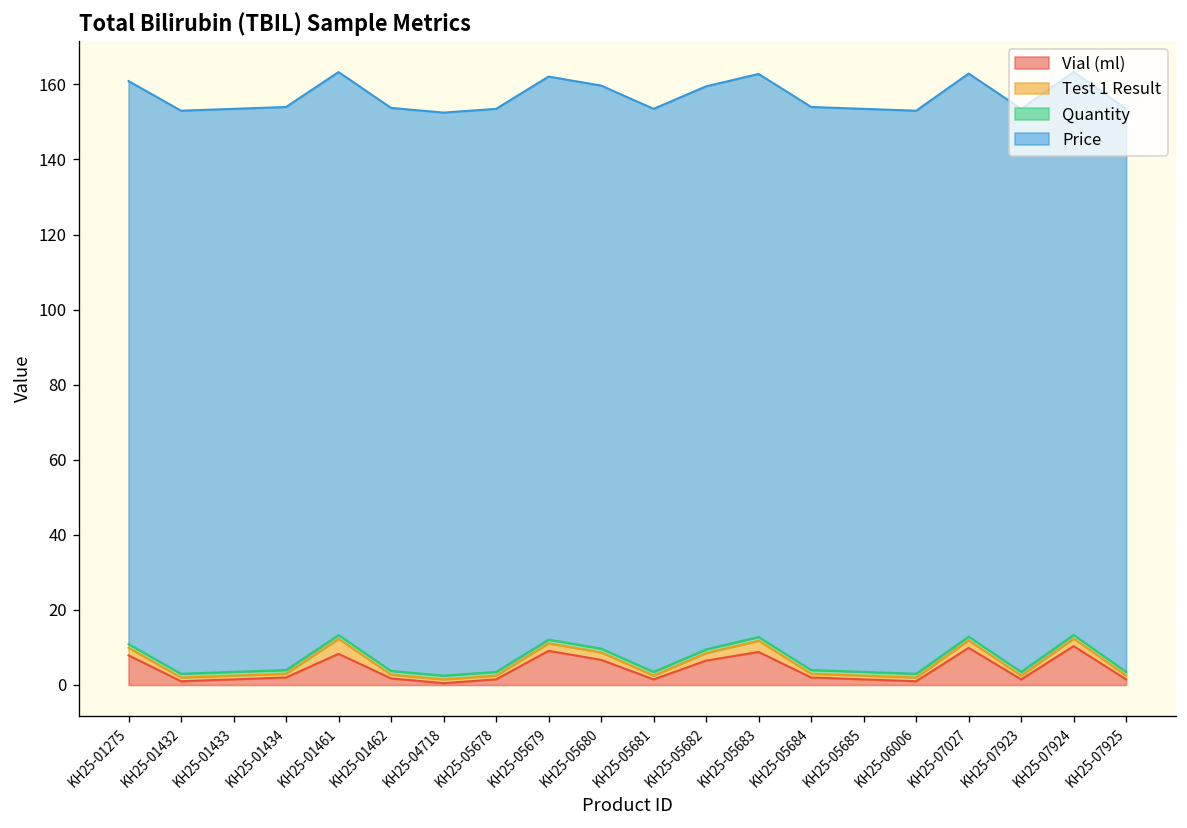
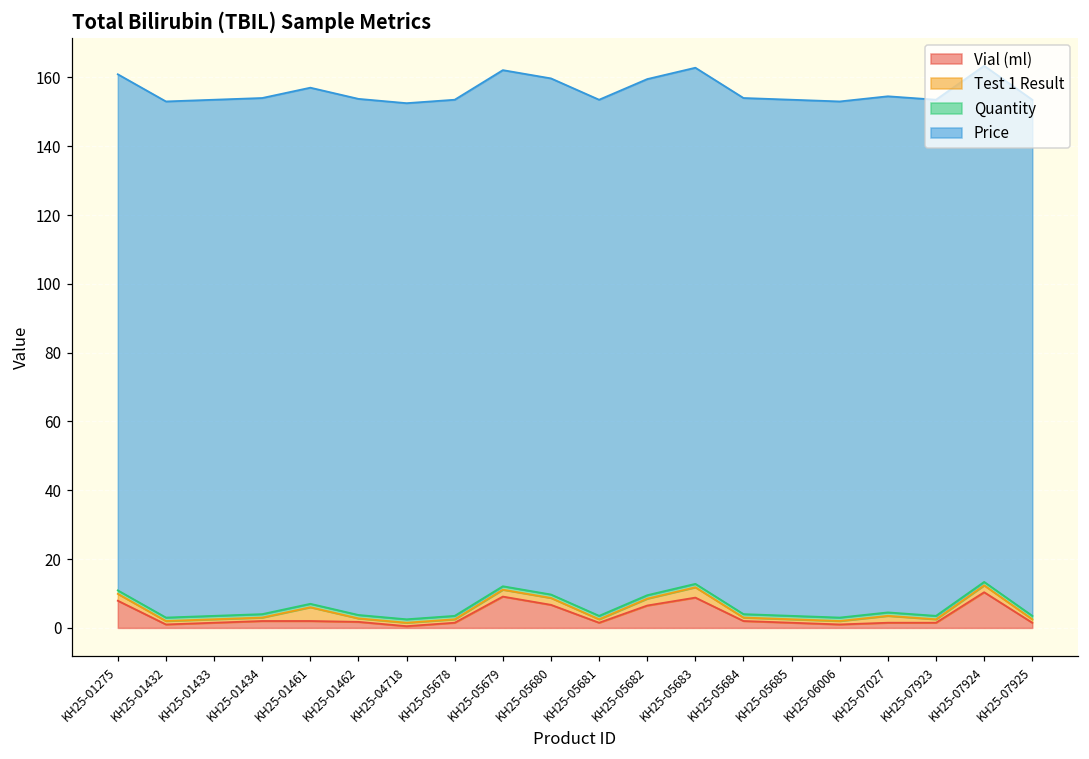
  {
    "Vial (ml)": {
      "KH25-01275": 8,
      "KH25-01432": 1,
      "KH25-01433": 2,
      "KH25-01434": 2,
-     "KH25-01461": 8,
+     "KH25-01461": 2,
      "KH25-01462": 2,
      "KH25-04718": 1,
      "KH25-05678": 2,
      "KH25-05679": 9,
      "KH25-05680": 7,
      "KH25-05681": 2,
      "KH25-05682": 7,
      "KH25-05683": 9,
      "KH25-05684": 2,
      "KH25-05685": 2,
      "KH25-06006": 1,
-     "KH25-07027": 10,
+     "KH25-07027": 2,
      "KH25-07923": 2,
      "KH25-07924": 10,
      "KH25-07925": 2
    },
    "Test 1 Result": {
      "KH25-01275": 2,
      "KH25-01432": 1,
      "KH25-01433": 1,
      "KH25-01434": 1,
      "KH25-01461": 4,
      "KH25-01462": 1,
      "KH25-04718": 1,
      "KH25-05678": 1,
      "KH25-05679": 2,
      "KH25-05680": 2,
      "KH25-05681": 1,
      "KH25-05682": 2,
      "KH25-05683": 3,
      "KH25-05684": 1,
      "KH25-05685": 1,
      "KH25-06006": 1,
      "KH25-07027": 2,
      "KH25-07923": 1,
      "KH25-07924": 2,
      "KH25-07925": 1
    },
    "Quantity": {
      "KH25-01275": 1,
      "KH25-01432": 1,
      "KH25-01433": 1,
      "KH25-01434": 1,
      "KH25-01461": 1,
      "KH25-01462": 1,
      "KH25-04718": 1,
      "KH25-05678": 1,
      "KH25-05679": 1,
      "KH25-05680": 1,
      "KH25-05681": 1,
      "KH25-05682": 1,
      "KH25-05683": 1,
      "KH25-05684": 1,
      "KH25-05685": 1,
      "KH25-06006": 1,
      "KH25-07027": 1,
      "KH25-07923": 1,
      "KH25-07924": 1,
      "KH25-07925": 1
    },
    "Price": {
      "KH25-01275": 150,
      "KH25-01432": 150,
      "KH25-01433": 150,
      "KH25-01434": 150,
      "KH25-01461": 150,
      "KH25-01462": 150,
      "KH25-04718": 150,
      "KH25-05678": 150,
      "KH25-05679": 150,
      "KH25-05680": 150,
      "KH25-05681": 150,
      "KH25-05682": 150,
      "KH25-05683": 150,
      "KH25-05684": 150,
      "KH25-05685": 150,
      "KH25-06006": 150,
      "KH25-07027": 150
    }
  }
